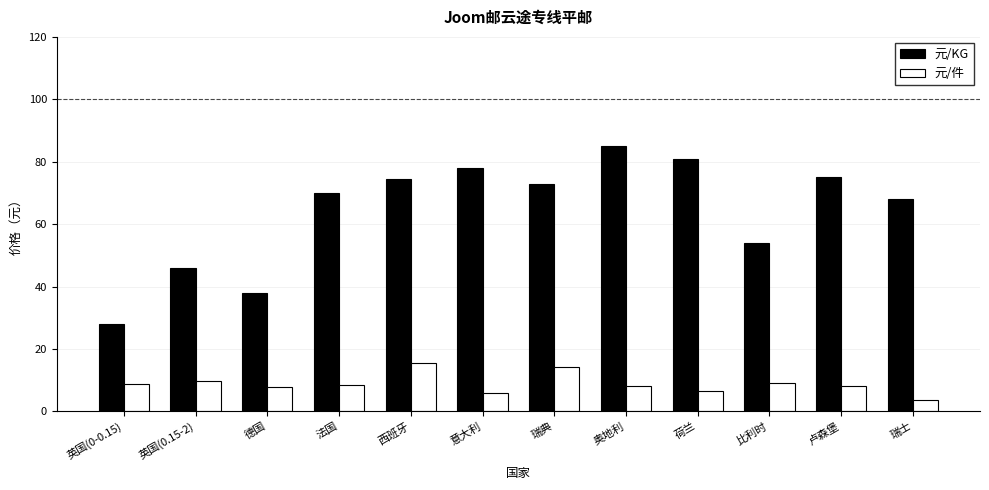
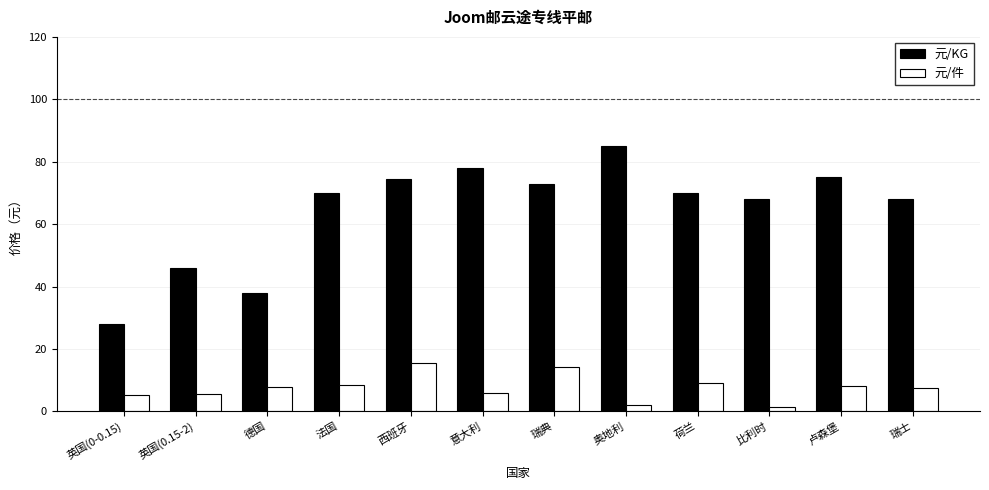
  {
    "元/KG": {
      "英国(0-0.15)": 28,
      "英国(0.15-2)": 46,
      "德国": 38,
      "法国": 70,
      "西班牙": 75,
      "意大利": 78,
      "瑞典": 73,
      "奥地利": 85,
-     "荷兰": 81,
-     "比利时": 54,
+     "荷兰": 70,
+     "比利时": 68,
      "卢森堡": 75,
      "瑞士": 68
    },
    "元/件": {
-     "英国(0-0.15)": 9,
-     "英国(0.15-2)": 10,
+     "英国(0-0.15)": 5,
+     "英国(0.15-2)": 6,
      "德国": 8,
      "法国": 9,
      "西班牙": 15,
      "意大利": 6,
      "瑞典": 14,
-     "奥地利": 8,
-     "荷兰": 7,
-     "比利时": 9,
+     "奥地利": 2,
+     "荷兰": 9,
+     "比利时": 1,
      "卢森堡": 8,
-     "瑞士": 4
+     "瑞士": 8
    }
  }
